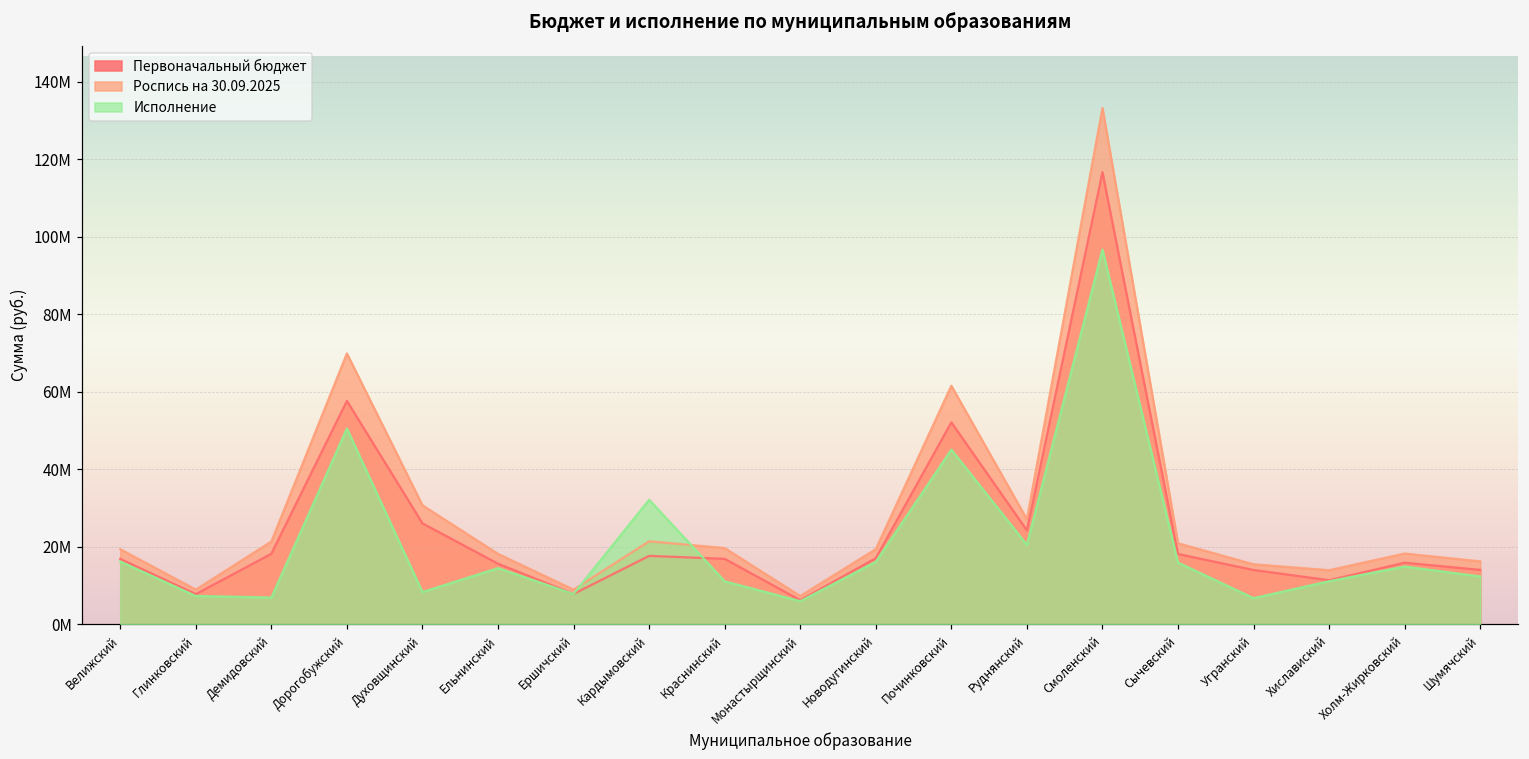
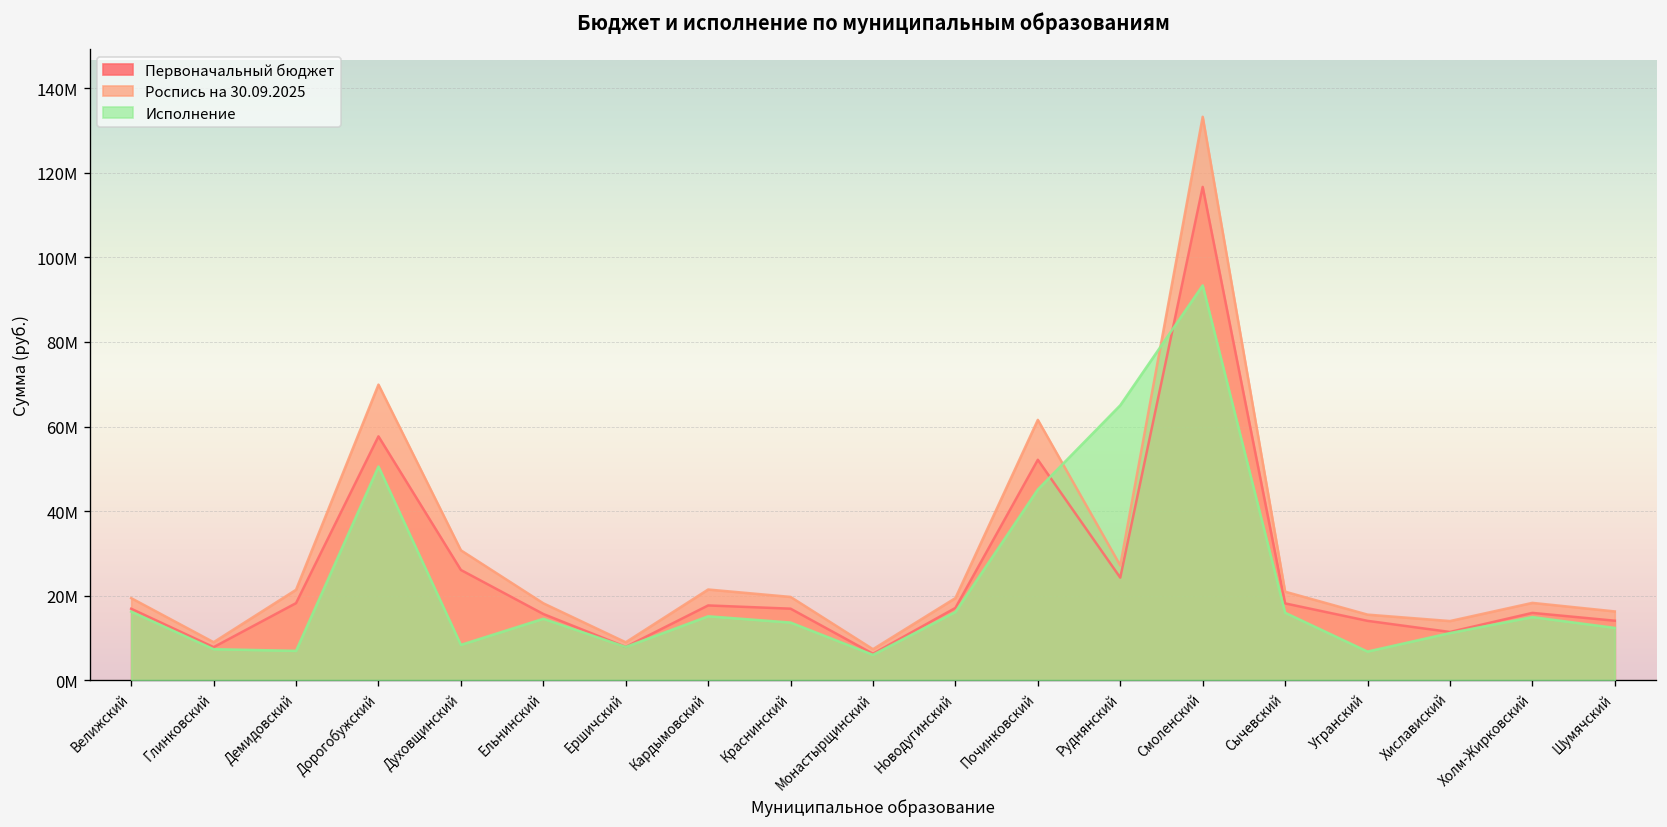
  {
    "Исполнение": {
      "Демидовский": 7000000,
      "Дорогобужский": 51000000,
      "Духовщинский": 8000000,
      "Ельнинский": 15000000,
-     "Кардымовский": 32000000,
-     "Краснинский": 11000000,
+     "Кардымовский": 15000000,
+     "Краснинский": 14000000,
      "Новодугинский": 16000000,
      "Починковский": 45000000,
-     "Руднянский": 21000000,
-     "Смоленский": 97000000,
+     "Руднянский": 65000000,
+     "Смоленский": 93000000,
      "Сычевский": 16000000,
      "Угранский": 7000000,
      "Холм-Жирковский": 15000000,
      "Шумячский": 12000000
    }
  }
